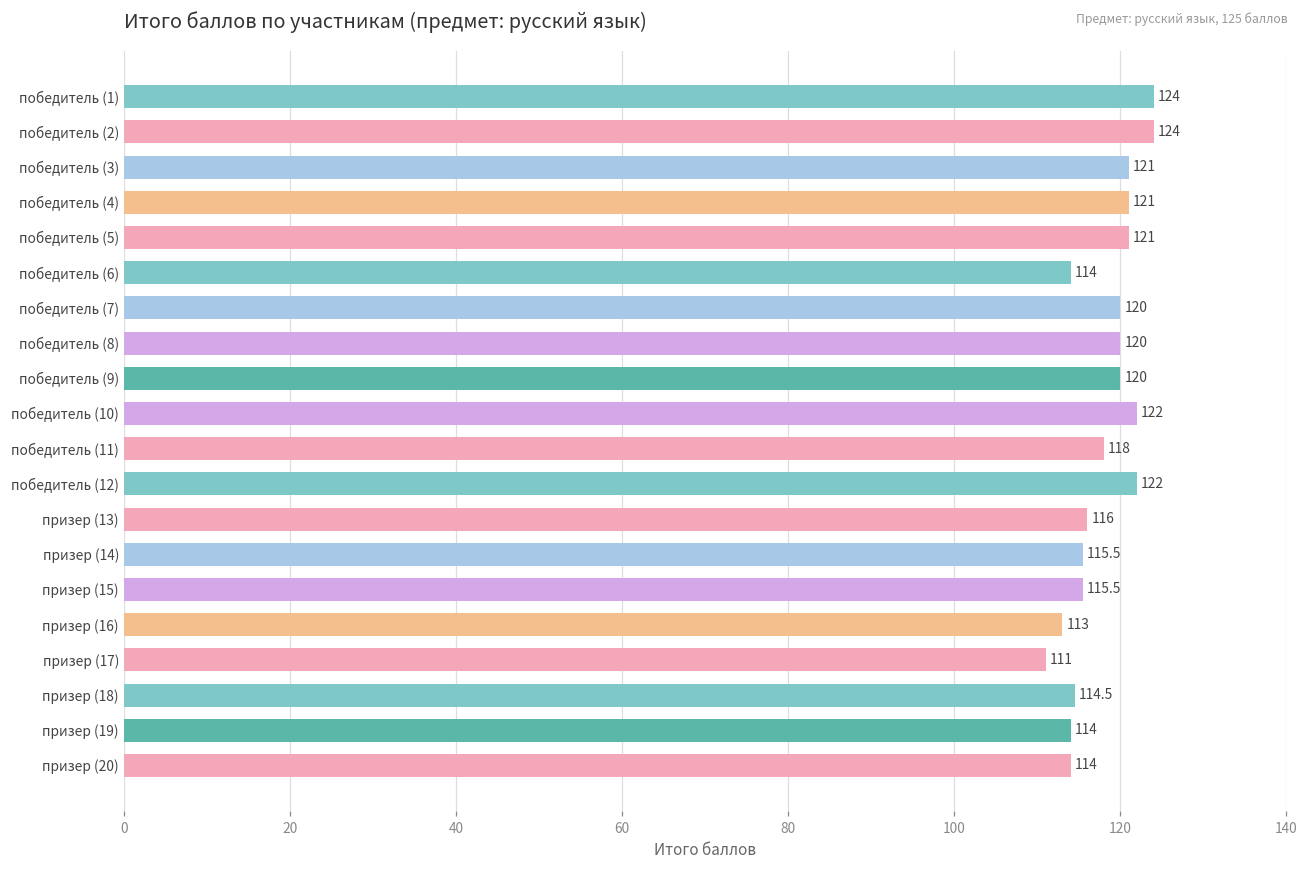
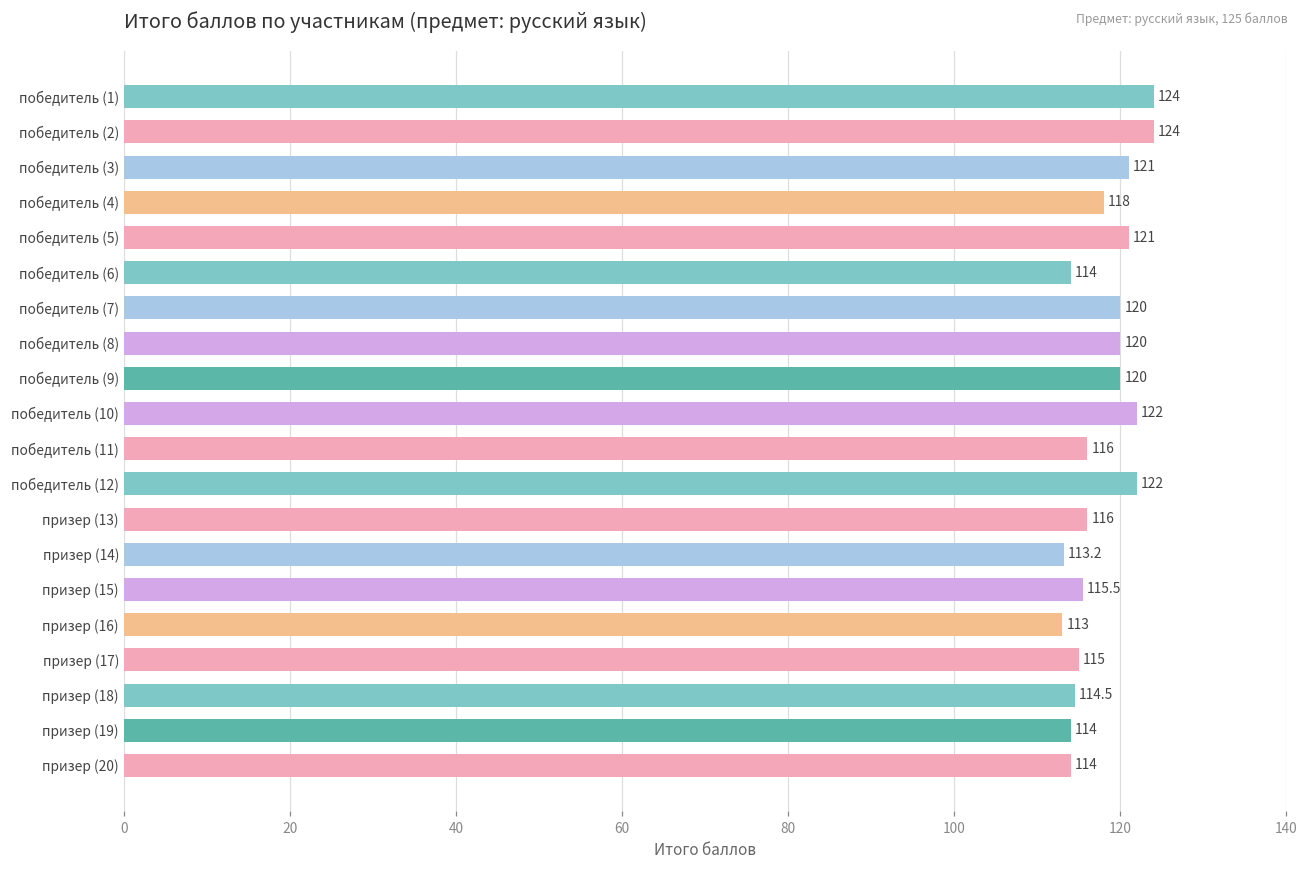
  {
    "победитель (1)": 124,
    "победитель (2)": 124,
    "победитель (3)": 121,
-   "победитель (4)": 121,
+   "победитель (4)": 118,
    "победитель (5)": 121,
    "победитель (6)": 114,
    "победитель (7)": 120,
    "победитель (8)": 120,
    "победитель (9)": 120,
    "победитель (10)": 122,
-   "победитель (11)": 118,
+   "победитель (11)": 116,
    "победитель (12)": 122,
    "призер (13)": 116,
-   "призер (14)": 115.5,
+   "призер (14)": 113.2,
    "призер (15)": 115.5,
    "призер (16)": 113,
-   "призер (17)": 111,
+   "призер (17)": 115,
    "призер (18)": 114.5,
    "призер (19)": 114,
    "призер (20)": 114
  }
